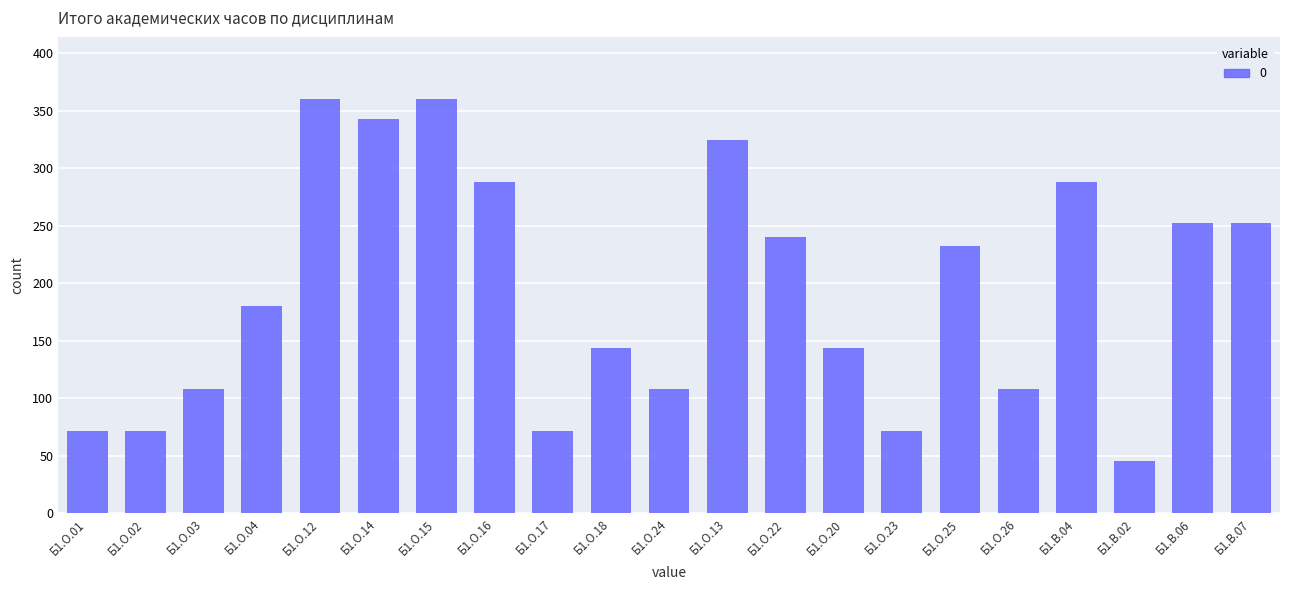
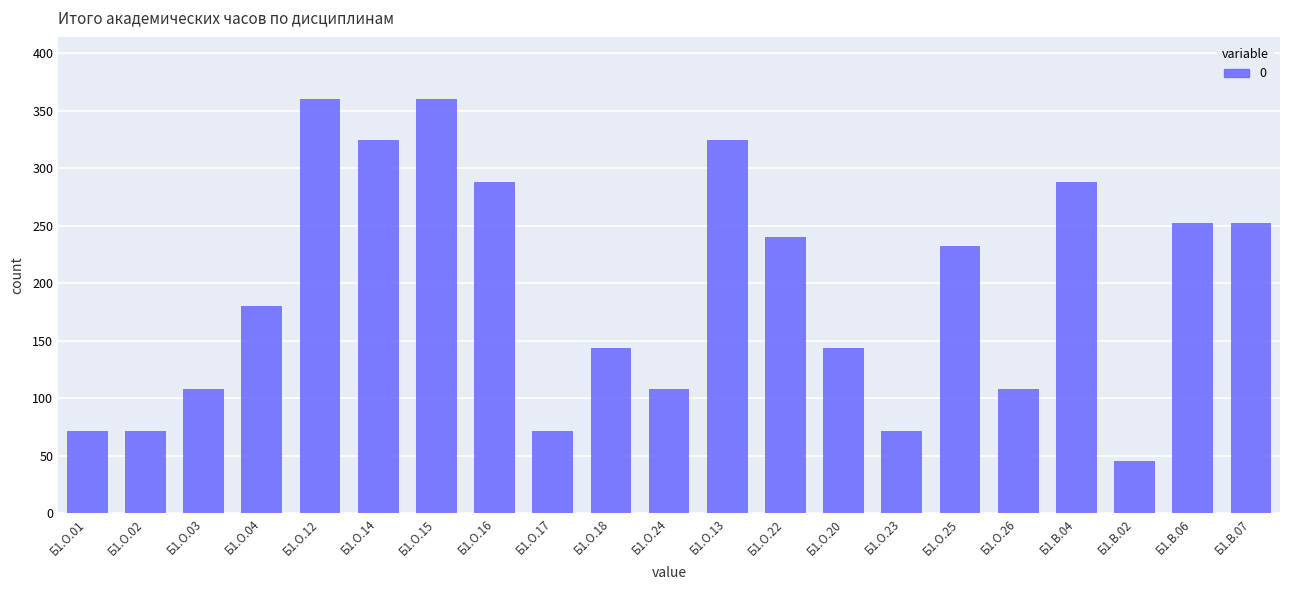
  {
    "Б1.О.01": 72,
    "Б1.О.02": 72,
    "Б1.О.03": 108,
    "Б1.О.04": 180,
    "Б1.О.12": 360,
-   "Б1.О.14": 343,
+   "Б1.О.14": 324,
    "Б1.О.15": 360,
    "Б1.О.16": 288,
    "Б1.О.17": 72,
    "Б1.О.18": 144,
    "Б1.О.24": 108,
    "Б1.О.13": 324,
    "Б1.О.22": 240,
    "Б1.О.20": 144,
    "Б1.О.23": 72,
    "Б1.О.25": 232,
    "Б1.О.26": 108,
    "Б1.В.04": 288,
    "Б1.В.02": 46,
    "Б1.В.06": 252,
    "Б1.В.07": 252
  }
